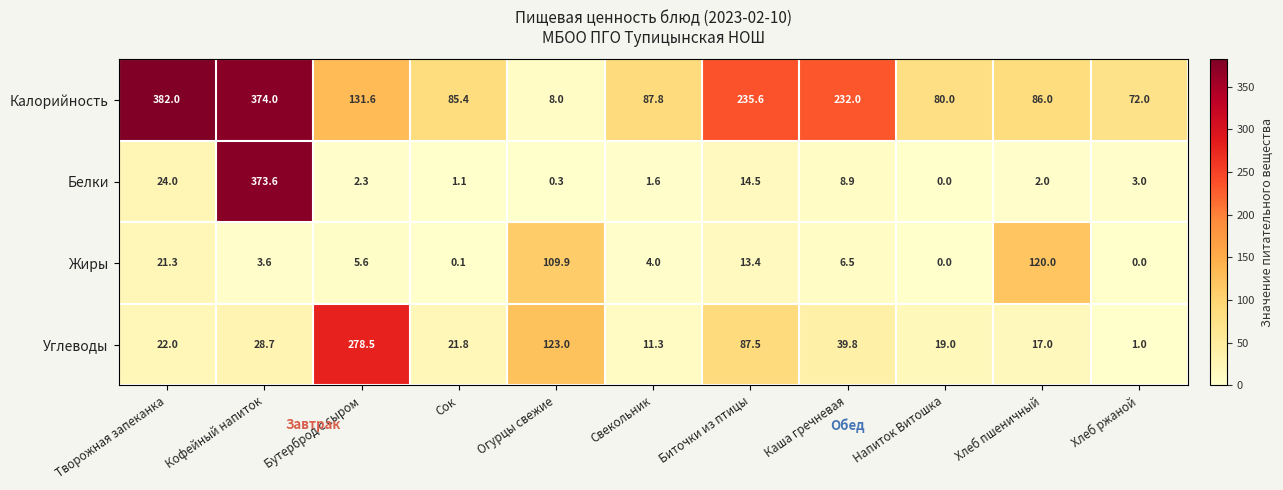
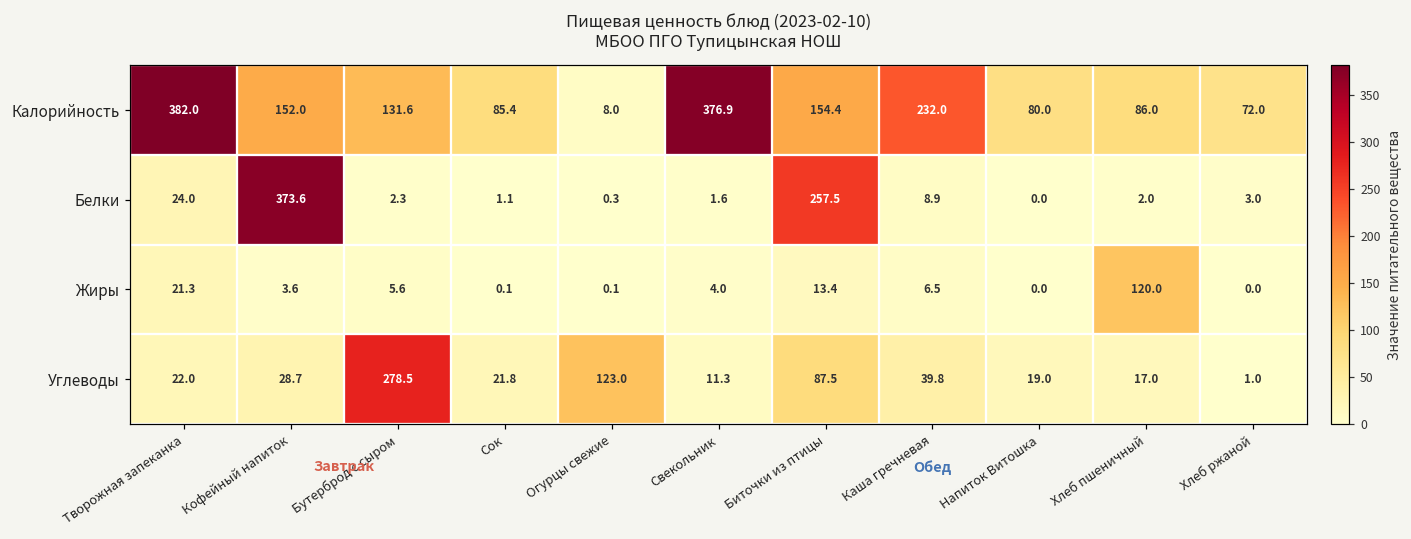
  {
    "Калорийность": {
      "Творожная запеканка": 382.0,
-     "Кофейный напиток": 374.0,
+     "Кофейный напиток": 152.0,
      "Бутерброд с сыром": 131.6,
      "Сок": 85.4,
      "Огурцы свежие": 8.0,
-     "Свекольник": 87.8,
-     "Биточки из птицы": 235.6,
+     "Свекольник": 376.9,
+     "Биточки из птицы": 154.4,
      "Каша гречневая": 232.0,
      "Напиток Витошка": 80.0,
      "Хлеб пшеничный": 86.0,
      "Хлеб ржаной": 72.0
    },
    "Белки": {
      "Творожная запеканка": 24.0,
      "Кофейный напиток": 373.6,
      "Бутерброд с сыром": 2.3,
      "Сок": 1.1,
      "Огурцы свежие": 0.3,
      "Свекольник": 1.6,
-     "Биточки из птицы": 14.5,
+     "Биточки из птицы": 257.5,
      "Каша гречневая": 8.9,
      "Напиток Витошка": 0.0,
      "Хлеб пшеничный": 2.0,
      "Хлеб ржаной": 3.0
    },
    "Жиры": {
      "Творожная запеканка": 21.3,
      "Кофейный напиток": 3.6,
      "Бутерброд с сыром": 5.6,
      "Сок": 0.1,
-     "Огурцы свежие": 109.9,
+     "Огурцы свежие": 0.1,
      "Свекольник": 4.0,
      "Биточки из птицы": 13.4,
      "Каша гречневая": 6.5,
      "Напиток Витошка": 0.0,
      "Хлеб пшеничный": 120.0,
      "Хлеб ржаной": 0.0
    },
    "Углеводы": {
      "Творожная запеканка": 22.0,
      "Кофейный напиток": 28.7,
      "Бутерброд с сыром": 278.5,
      "Сок": 21.8,
      "Огурцы свежие": 123.0,
      "Свекольник": 11.3,
      "Биточки из птицы": 87.5,
      "Каша гречневая": 39.8,
      "Напиток Витошка": 19.0,
      "Хлеб пшеничный": 17.0,
      "Хлеб ржаной": 1.0
    }
  }
